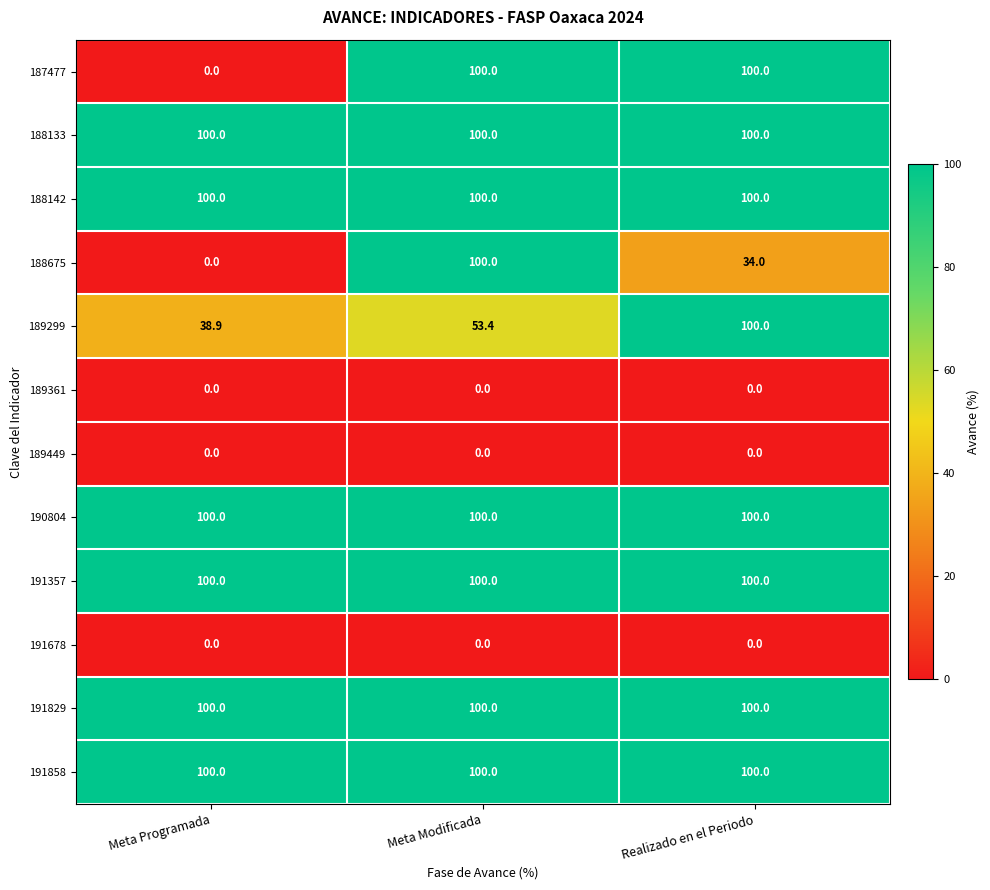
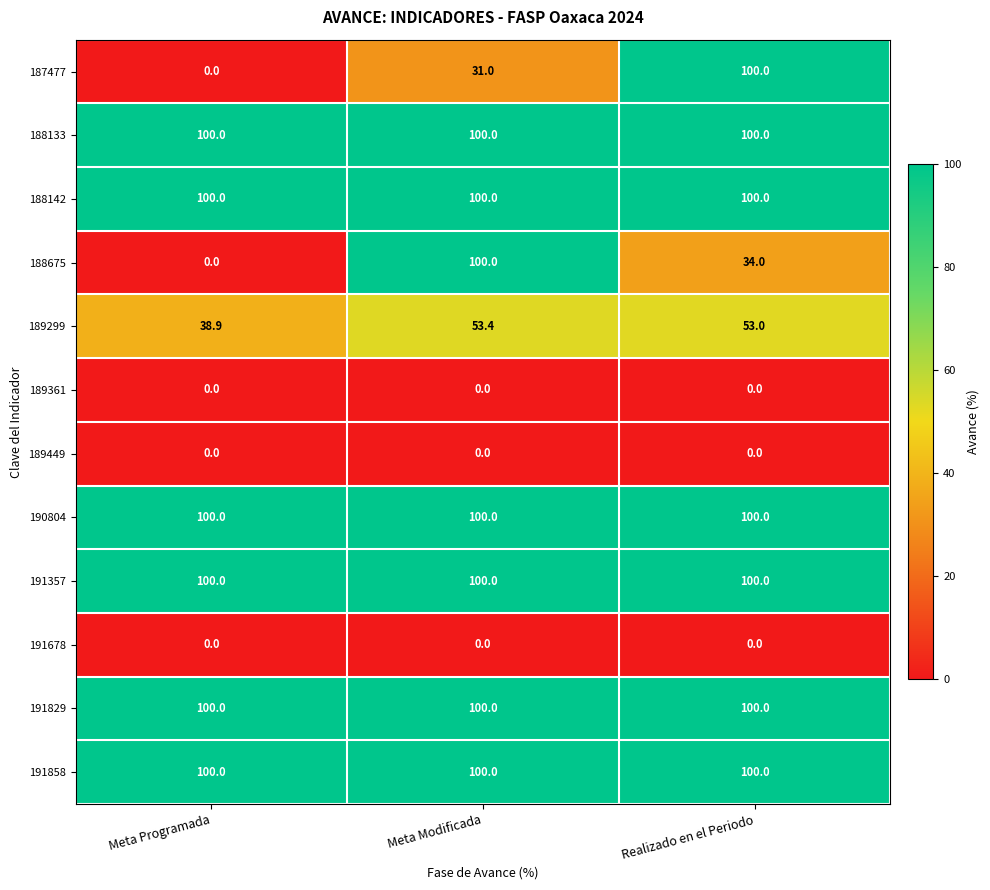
  {
    "187477": {
      "Meta Programada": 0.0,
-     "Meta Modificada": 100.0,
+     "Meta Modificada": 31.0,
      "Realizado en el Periodo": 100.0
    },
    "188133": {
      "Meta Programada": 100.0,
      "Meta Modificada": 100.0,
      "Realizado en el Periodo": 100.0
    },
    "188142": {
      "Meta Programada": 100.0,
      "Meta Modificada": 100.0,
      "Realizado en el Periodo": 100.0
    },
    "188675": {
      "Meta Programada": 0.0,
      "Meta Modificada": 100.0,
      "Realizado en el Periodo": 34.0
    },
    "189299": {
      "Meta Programada": 38.9,
      "Meta Modificada": 53.4,
-     "Realizado en el Periodo": 100.0
+     "Realizado en el Periodo": 53.0
    },
    "189361": {
      "Meta Programada": 0.0,
      "Meta Modificada": 0.0,
      "Realizado en el Periodo": 0.0
    },
    "189449": {
      "Meta Programada": 0.0,
      "Meta Modificada": 0.0,
      "Realizado en el Periodo": 0.0
    },
    "190804": {
      "Meta Programada": 100.0,
      "Meta Modificada": 100.0,
      "Realizado en el Periodo": 100.0
    },
    "191357": {
      "Meta Programada": 100.0,
      "Meta Modificada": 100.0,
      "Realizado en el Periodo": 100.0
    },
    "191678": {
      "Meta Programada": 0.0,
      "Meta Modificada": 0.0,
      "Realizado en el Periodo": 0.0
    },
    "191829": {
      "Meta Programada": 100.0,
      "Meta Modificada": 100.0,
      "Realizado en el Periodo": 100.0
    },
    "191858": {
      "Meta Programada": 100.0,
      "Meta Modificada": 100.0,
      "Realizado en el Periodo": 100.0
    }
  }
